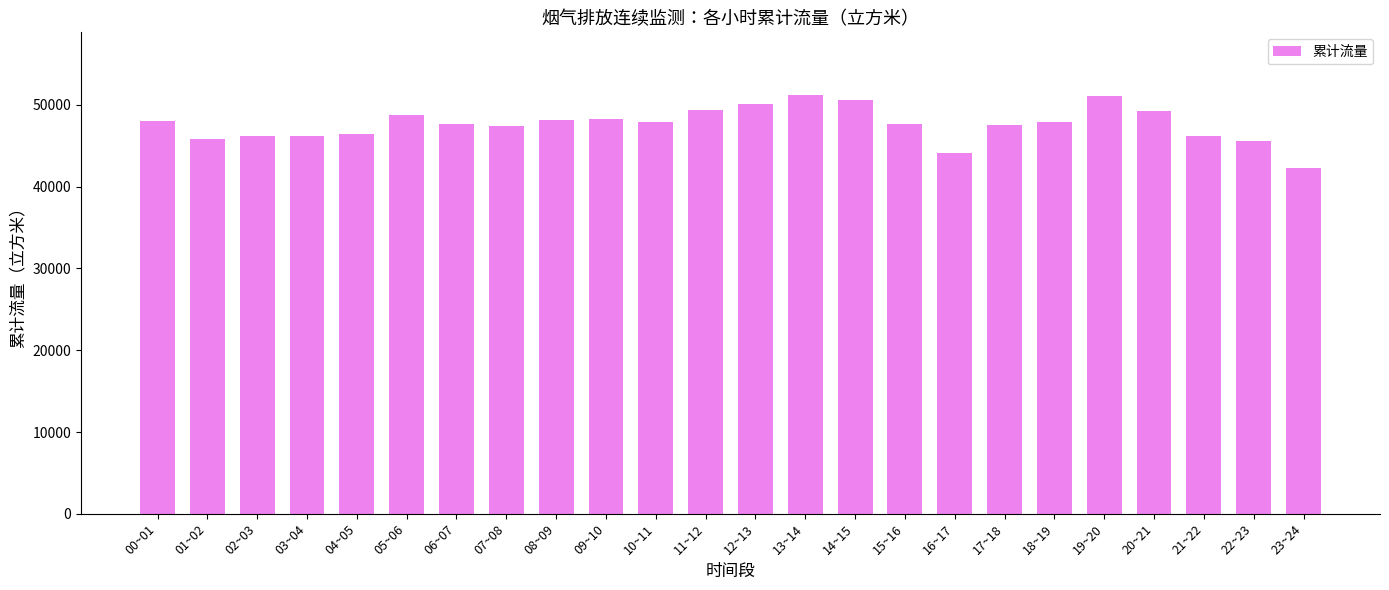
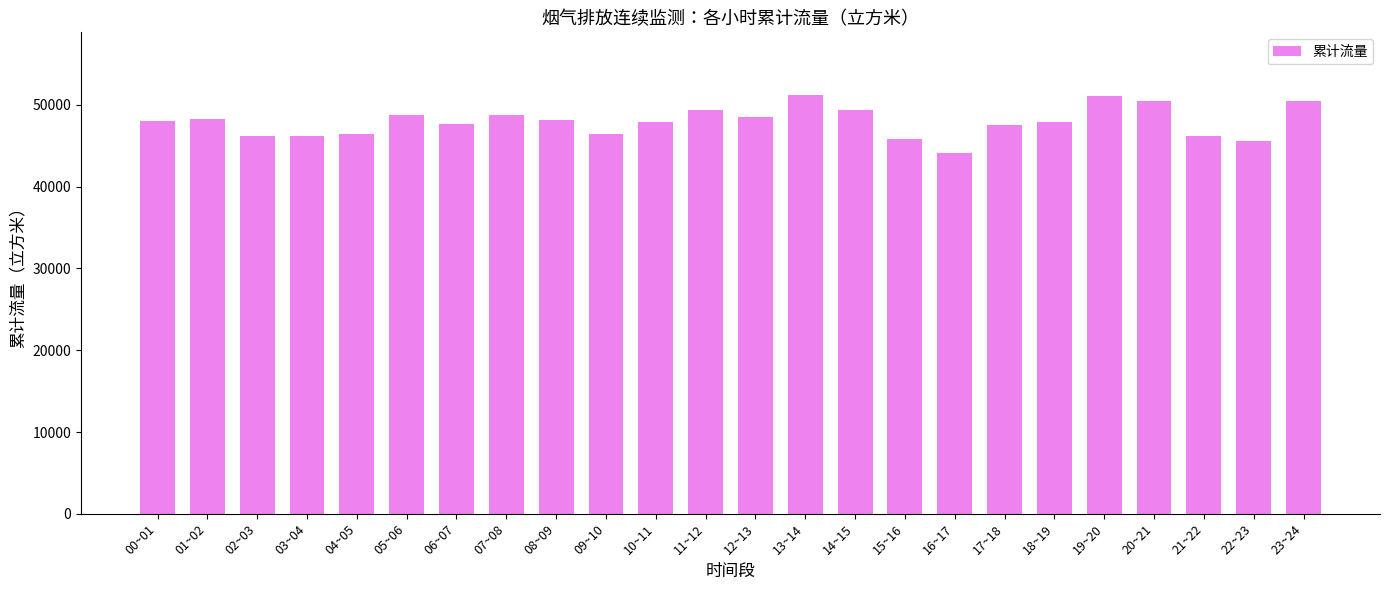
  {
    "00~01": 48000,
-   "01~02": 46000,
+   "01~02": 48000,
    "02~03": 46000,
    "03~04": 46000,
    "04~05": 46000,
    "05~06": 49000,
    "06~07": 48000,
-   "07~08": 47000,
+   "07~08": 49000,
    "08~09": 48000,
-   "09~10": 48000,
+   "09~10": 46000,
    "10~11": 48000,
    "11~12": 49000,
-   "12~13": 50000,
+   "12~13": 49000,
    "13~14": 51000,
-   "14~15": 51000,
-   "15~16": 48000,
+   "14~15": 49000,
+   "15~16": 46000,
    "16~17": 44000,
    "17~18": 48000,
    "18~19": 48000,
    "19~20": 51000,
-   "20~21": 49000,
+   "20~21": 50000,
    "21~22": 46000,
    "22~23": 46000,
-   "23~24": 42000
+   "23~24": 50000
  }
